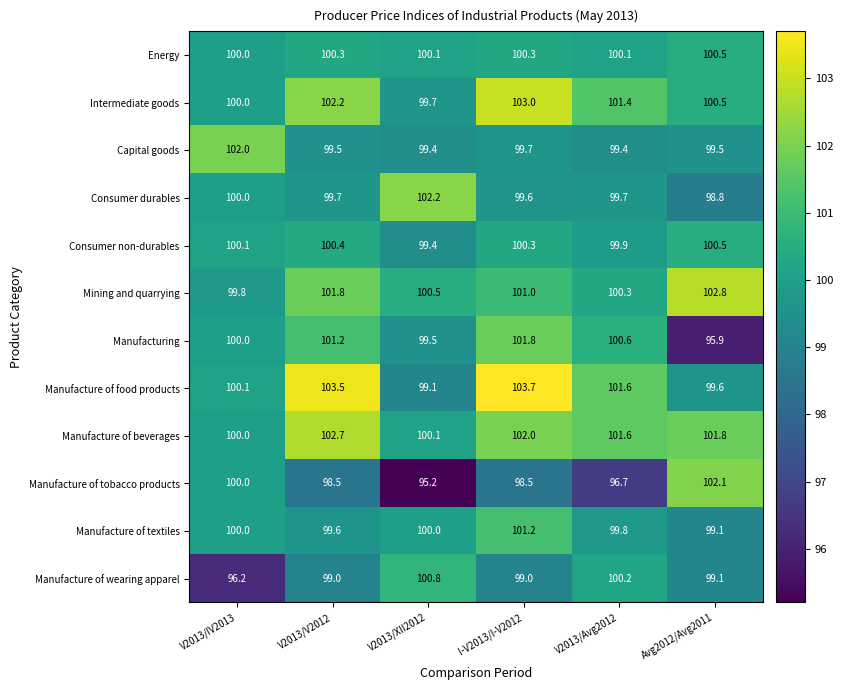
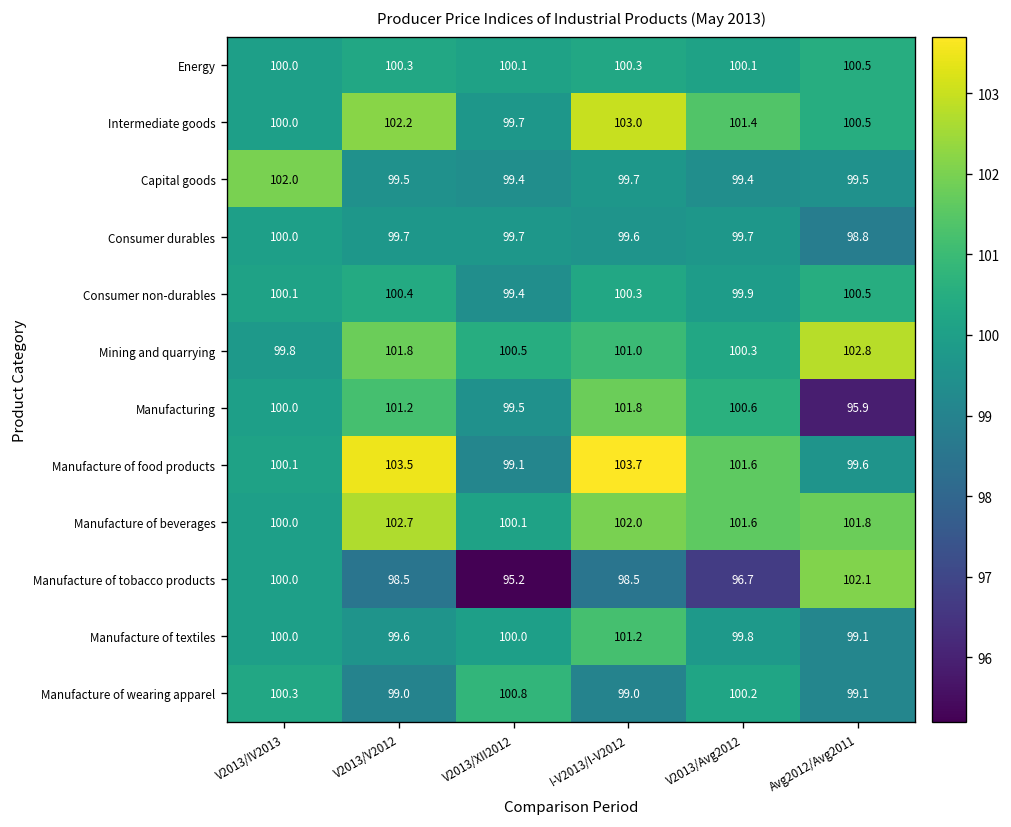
  {
    "Energy": {
      "V2013/IV2013": 100.0,
      "V2013/V2012": 100.3,
      "V2013/XII2012": 100.1,
      "I-V2013/I-V2012": 100.3,
      "V2013/Avg2012": 100.1,
      "Avg2012/Avg2011": 100.5
    },
    "Intermediate goods": {
      "V2013/IV2013": 100.0,
      "V2013/V2012": 102.2,
      "V2013/XII2012": 99.7,
      "I-V2013/I-V2012": 103.0,
      "V2013/Avg2012": 101.4,
      "Avg2012/Avg2011": 100.5
    },
    "Capital goods": {
      "V2013/IV2013": 102.0,
      "V2013/V2012": 99.5,
      "V2013/XII2012": 99.4,
      "I-V2013/I-V2012": 99.7,
      "V2013/Avg2012": 99.4,
      "Avg2012/Avg2011": 99.5
    },
    "Consumer durables": {
      "V2013/IV2013": 100.0,
      "V2013/V2012": 99.7,
-     "V2013/XII2012": 102.2,
+     "V2013/XII2012": 99.7,
      "I-V2013/I-V2012": 99.6,
      "V2013/Avg2012": 99.7,
      "Avg2012/Avg2011": 98.8
    },
    "Consumer non-durables": {
      "V2013/IV2013": 100.1,
      "V2013/V2012": 100.4,
      "V2013/XII2012": 99.4,
      "I-V2013/I-V2012": 100.3,
      "V2013/Avg2012": 99.9,
      "Avg2012/Avg2011": 100.5
    },
    "Mining and quarrying": {
      "V2013/IV2013": 99.8,
      "V2013/V2012": 101.8,
      "V2013/XII2012": 100.5,
      "I-V2013/I-V2012": 101.0,
      "V2013/Avg2012": 100.3,
      "Avg2012/Avg2011": 102.8
    },
    "Manufacturing": {
      "V2013/IV2013": 100.0,
      "V2013/V2012": 101.2,
      "V2013/XII2012": 99.5,
      "I-V2013/I-V2012": 101.8,
      "V2013/Avg2012": 100.6,
      "Avg2012/Avg2011": 95.9
    },
    "Manufacture of food products": {
      "V2013/IV2013": 100.1,
      "V2013/V2012": 103.5,
      "V2013/XII2012": 99.1,
      "I-V2013/I-V2012": 103.7,
      "V2013/Avg2012": 101.6,
      "Avg2012/Avg2011": 99.6
    },
    "Manufacture of beverages": {
      "V2013/IV2013": 100.0,
      "V2013/V2012": 102.7,
      "V2013/XII2012": 100.1,
      "I-V2013/I-V2012": 102.0,
      "V2013/Avg2012": 101.6,
      "Avg2012/Avg2011": 101.8
    },
    "Manufacture of tobacco products": {
      "V2013/IV2013": 100.0,
      "V2013/V2012": 98.5,
      "V2013/XII2012": 95.2,
      "I-V2013/I-V2012": 98.5,
      "V2013/Avg2012": 96.7,
      "Avg2012/Avg2011": 102.1
    },
    "Manufacture of textiles": {
      "V2013/IV2013": 100.0,
      "V2013/V2012": 99.6,
      "V2013/XII2012": 100.0,
      "I-V2013/I-V2012": 101.2,
      "V2013/Avg2012": 99.8,
      "Avg2012/Avg2011": 99.1
    },
    "Manufacture of wearing apparel": {
-     "V2013/IV2013": 96.2,
+     "V2013/IV2013": 100.3,
      "V2013/V2012": 99.0,
      "V2013/XII2012": 100.8,
      "I-V2013/I-V2012": 99.0,
      "V2013/Avg2012": 100.2,
      "Avg2012/Avg2011": 99.1
    }
  }
